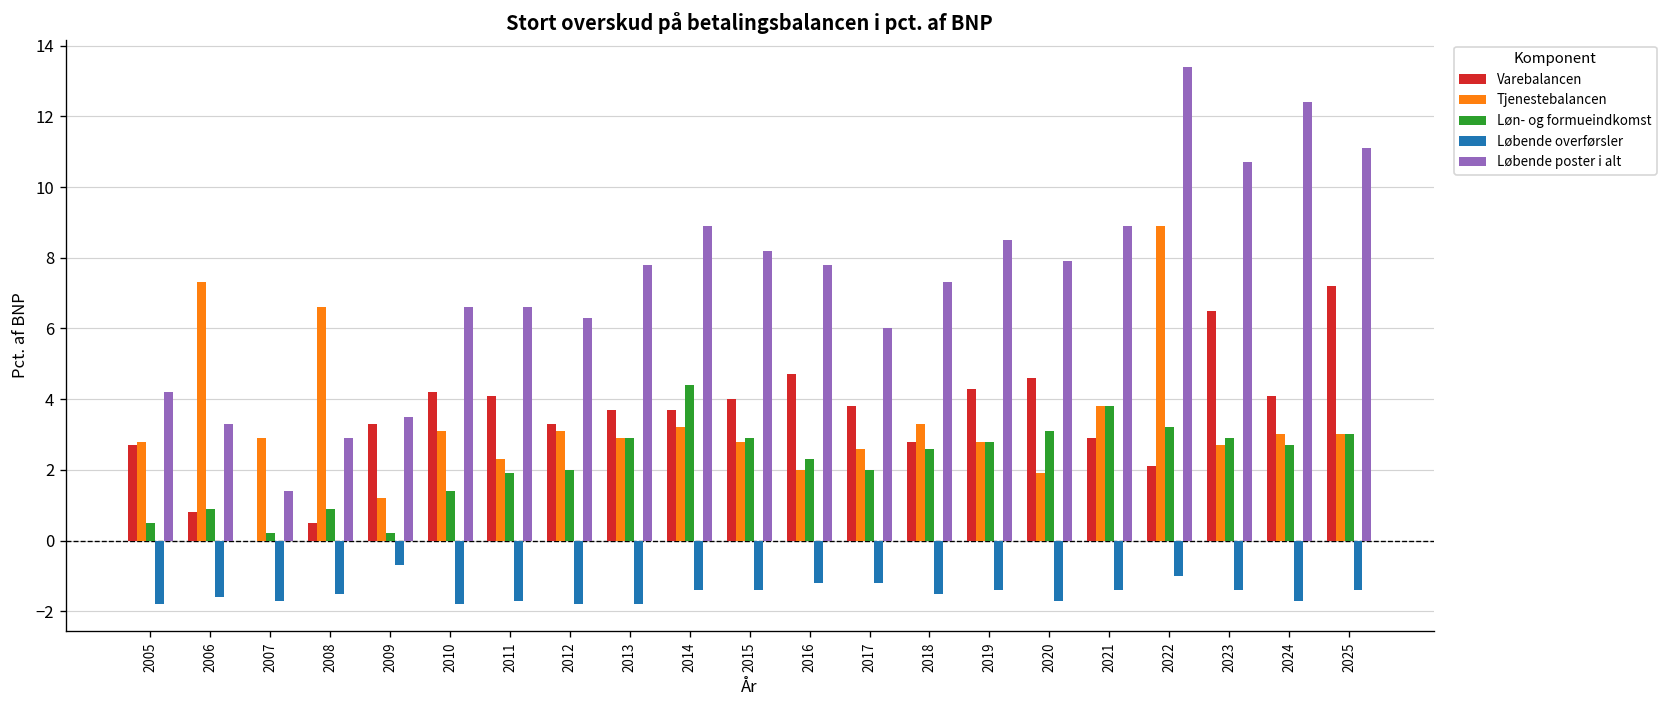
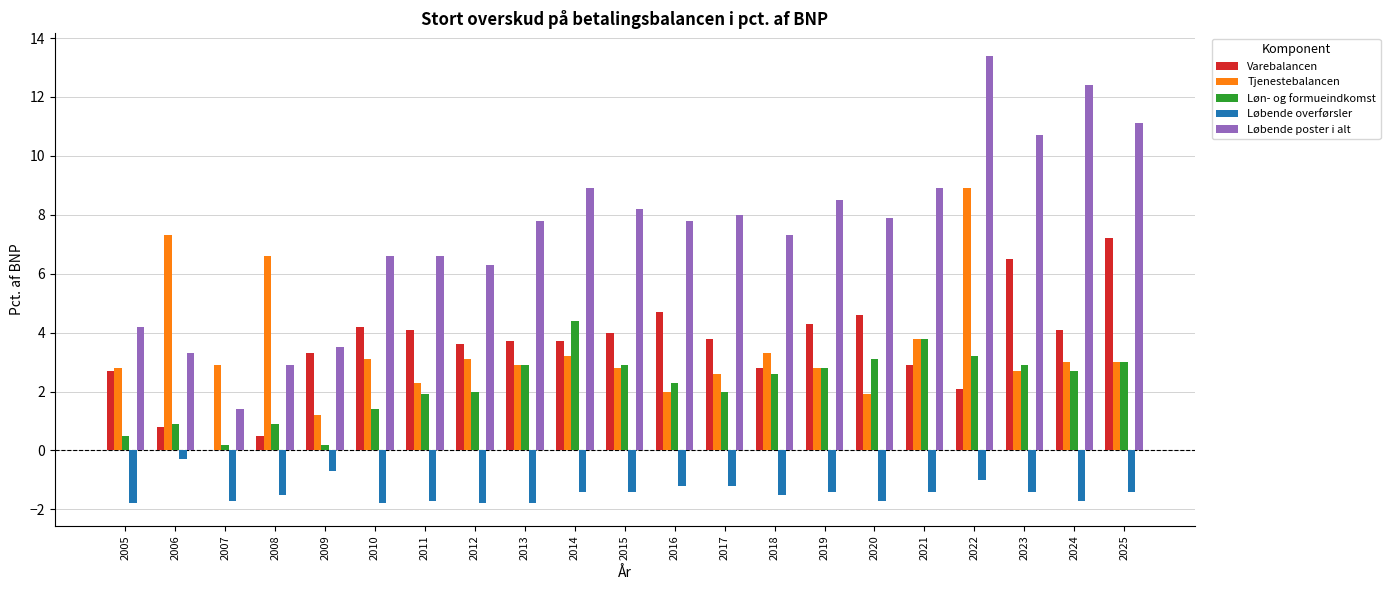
  {
    "Varebalancen": {
      "2005": 2.7,
      "2006": 0.8,
      "2007": 0.0,
      "2008": 0.5,
      "2009": 3.3,
      "2010": 4.2,
      "2011": 4.1,
-     "2012": 3.3,
+     "2012": 3.6,
      "2013": 3.7,
      "2014": 3.7,
      "2015": 4.0,
      "2016": 4.7,
      "2017": 3.8,
      "2018": 2.8,
      "2019": 4.3,
      "2020": 4.6,
      "2021": 2.9,
      "2022": 2.1,
      "2023": 6.5,
      "2024": 4.1,
      "2025": 7.2
    },
    "Tjenestebalancen": {
      "2005": 2.8,
      "2006": 7.3,
      "2007": 2.9,
      "2008": 6.6,
      "2009": 1.2,
      "2010": 3.1,
      "2011": 2.3,
      "2012": 3.1,
      "2013": 2.9,
      "2014": 3.2,
      "2015": 2.8,
      "2016": 2.0,
      "2017": 2.6,
      "2018": 3.3,
      "2019": 2.8,
      "2020": 1.9,
      "2021": 3.8,
      "2022": 8.9,
      "2023": 2.7,
      "2024": 3.0,
      "2025": 3.0
    },
    "Løn- og formueindkomst": {
      "2005": 0.5,
      "2006": 0.9,
      "2007": 0.2,
      "2008": 0.9,
      "2009": 0.2,
      "2010": 1.4,
      "2011": 1.9,
      "2012": 2.0,
      "2013": 2.9,
      "2014": 4.4,
      "2015": 2.9,
      "2016": 2.3,
      "2017": 2.0,
      "2018": 2.6,
      "2019": 2.8,
      "2020": 3.1,
      "2021": 3.8,
      "2022": 3.2,
      "2023": 2.9,
      "2024": 2.7,
      "2025": 3.0
    },
    "Løbende overførsler": {
      "2005": -1.8,
-     "2006": -1.6,
+     "2006": -0.3,
      "2007": -1.7,
      "2008": -1.5,
      "2009": -0.7,
      "2010": -1.8,
      "2011": -1.7,
      "2012": -1.8,
      "2013": -1.8,
      "2014": -1.4,
      "2015": -1.4,
      "2016": -1.2,
      "2017": -1.2,
      "2018": -1.5,
      "2019": -1.4,
      "2020": -1.7,
      "2021": -1.4,
      "2022": -1.0,
      "2023": -1.4,
      "2024": -1.7,
      "2025": -1.4
    },
    "Løbende poster i alt": {
      "2005": 4.2,
      "2006": 3.3,
      "2007": 1.4,
      "2008": 2.9,
      "2009": 3.5,
      "2010": 6.6,
      "2011": 6.6,
      "2012": 6.3,
      "2013": 7.8,
      "2014": 8.9,
      "2015": 8.2,
      "2016": 7.8,
-     "2017": 6,
+     "2017": 8,
      "2018": 7.3,
      "2019": 8.5,
      "2020": 7.9,
      "2021": 8.9,
      "2022": 13.4,
      "2023": 10.7,
      "2024": 12.4,
      "2025": 11.1
    }
  }
